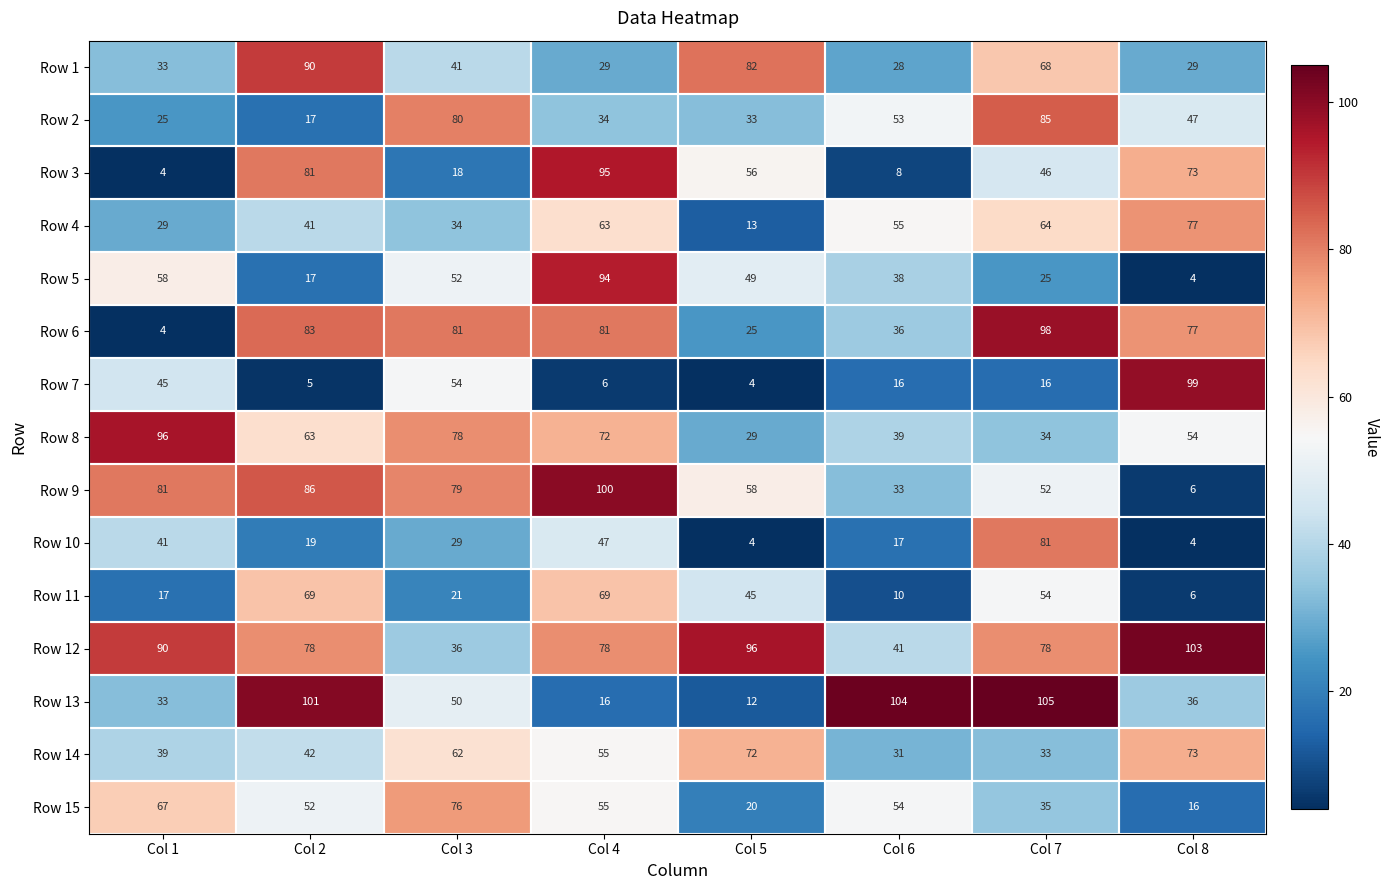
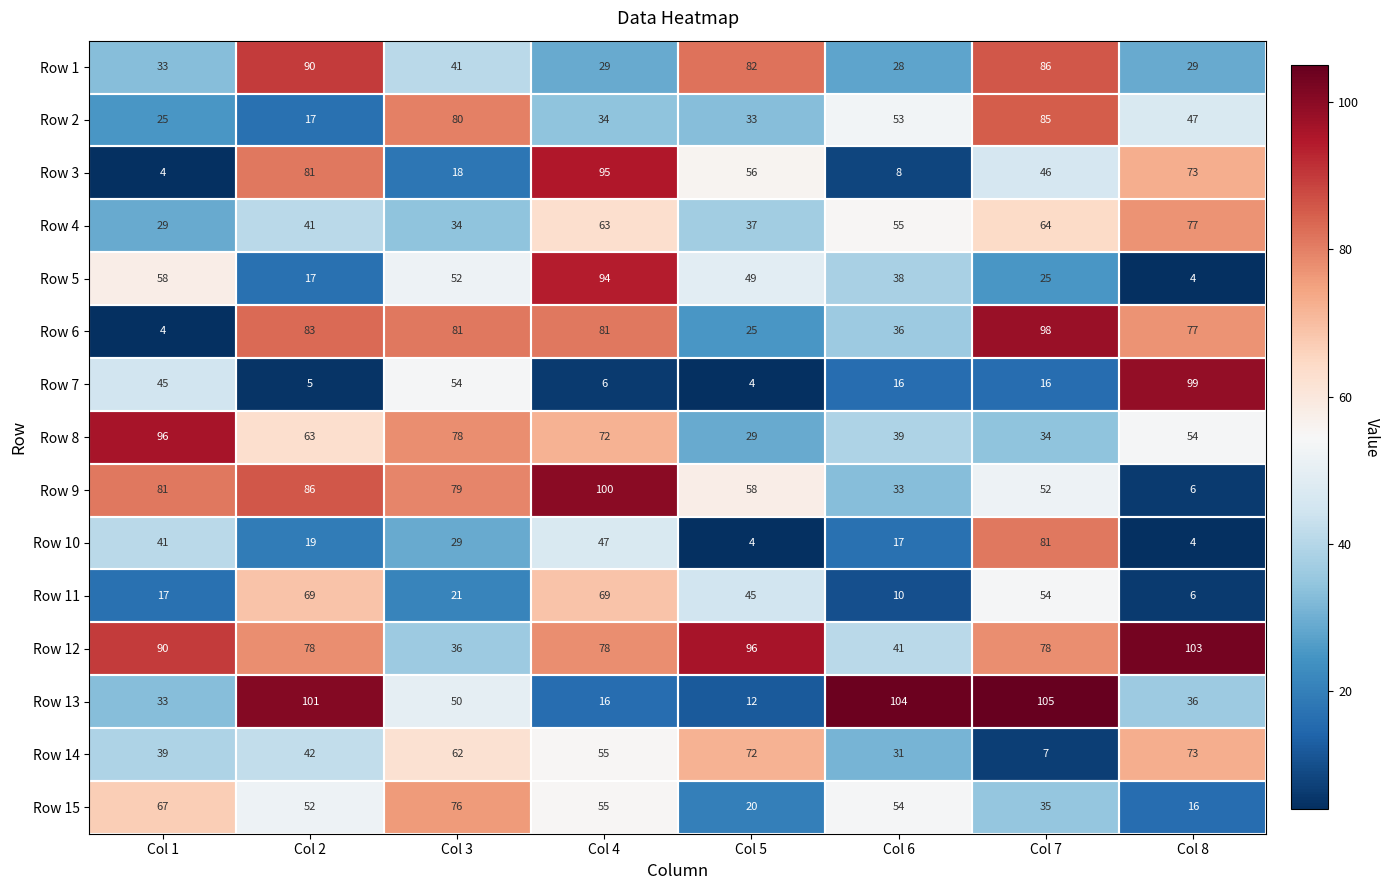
  {
    "Row 1": {
      "Col 1": 33,
      "Col 2": 90,
      "Col 3": 41,
      "Col 4": 29,
      "Col 5": 82,
      "Col 6": 28,
-     "Col 7": 68,
+     "Col 7": 86,
      "Col 8": 29
    },
    "Row 2": {
      "Col 1": 25,
      "Col 2": 17,
      "Col 3": 80,
      "Col 4": 34,
      "Col 5": 33,
      "Col 6": 53,
      "Col 7": 85,
      "Col 8": 47
    },
    "Row 3": {
      "Col 1": 4,
      "Col 2": 81,
      "Col 3": 18,
      "Col 4": 95,
      "Col 5": 56,
      "Col 6": 8,
      "Col 7": 46,
      "Col 8": 73
    },
    "Row 4": {
      "Col 1": 29,
      "Col 2": 41,
      "Col 3": 34,
      "Col 4": 63,
-     "Col 5": 13,
+     "Col 5": 37,
      "Col 6": 55,
      "Col 7": 64,
      "Col 8": 77
    },
    "Row 5": {
      "Col 1": 58,
      "Col 2": 17,
      "Col 3": 52,
      "Col 4": 94,
      "Col 5": 49,
      "Col 6": 38,
      "Col 7": 25,
      "Col 8": 4
    },
    "Row 6": {
      "Col 1": 4,
      "Col 2": 83,
      "Col 3": 81,
      "Col 4": 81,
      "Col 5": 25,
      "Col 6": 36,
      "Col 7": 98,
      "Col 8": 77
    },
    "Row 7": {
      "Col 1": 45,
      "Col 2": 5,
      "Col 3": 54,
      "Col 4": 6,
      "Col 5": 4,
      "Col 6": 16,
      "Col 7": 16,
      "Col 8": 99
    },
    "Row 8": {
      "Col 1": 96,
      "Col 2": 63,
      "Col 3": 78,
      "Col 4": 72,
      "Col 5": 29,
      "Col 6": 39,
      "Col 7": 34,
      "Col 8": 54
    },
    "Row 9": {
      "Col 1": 81,
      "Col 2": 86,
      "Col 3": 79,
      "Col 4": 100,
      "Col 5": 58,
      "Col 6": 33,
      "Col 7": 52,
      "Col 8": 6
    },
    "Row 10": {
      "Col 1": 41,
      "Col 2": 19,
      "Col 3": 29,
      "Col 4": 47,
      "Col 5": 4,
      "Col 6": 17,
      "Col 7": 81,
      "Col 8": 4
    },
    "Row 11": {
      "Col 1": 17,
      "Col 2": 69,
      "Col 3": 21,
      "Col 4": 69,
      "Col 5": 45,
      "Col 6": 10,
      "Col 7": 54,
      "Col 8": 6
    },
    "Row 12": {
      "Col 1": 90,
      "Col 2": 78,
      "Col 3": 36,
      "Col 4": 78,
      "Col 5": 96,
      "Col 6": 41,
      "Col 7": 78,
      "Col 8": 103
    },
    "Row 13": {
      "Col 1": 33,
      "Col 2": 101,
      "Col 3": 50,
      "Col 4": 16,
      "Col 5": 12,
      "Col 6": 104,
      "Col 7": 105,
      "Col 8": 36
    },
    "Row 14": {
      "Col 1": 39,
      "Col 2": 42,
      "Col 3": 62,
      "Col 4": 55,
      "Col 5": 72,
      "Col 6": 31,
-     "Col 7": 33,
+     "Col 7": 7,
      "Col 8": 73
    },
    "Row 15": {
      "Col 1": 67,
      "Col 2": 52,
      "Col 3": 76,
      "Col 4": 55,
      "Col 5": 20,
      "Col 6": 54,
      "Col 7": 35,
      "Col 8": 16
    }
  }
